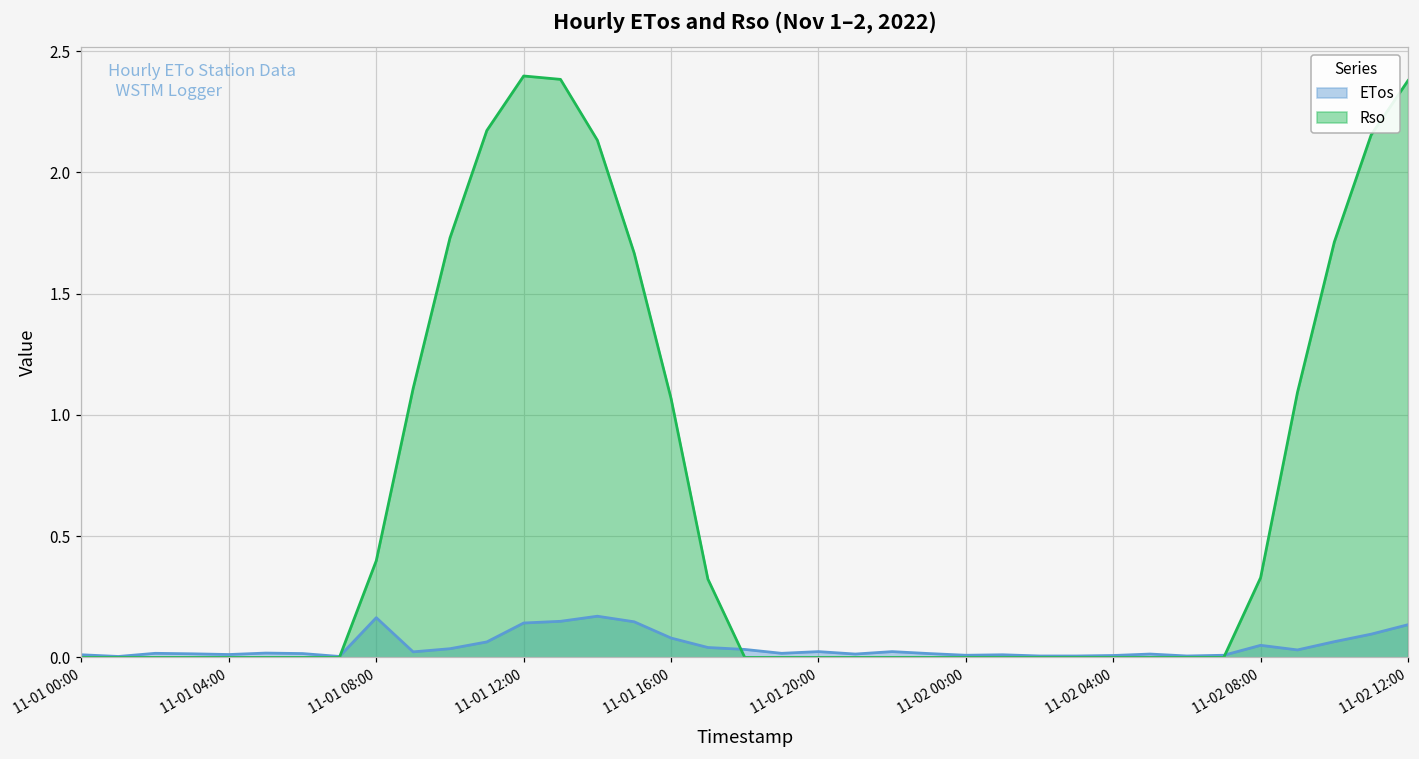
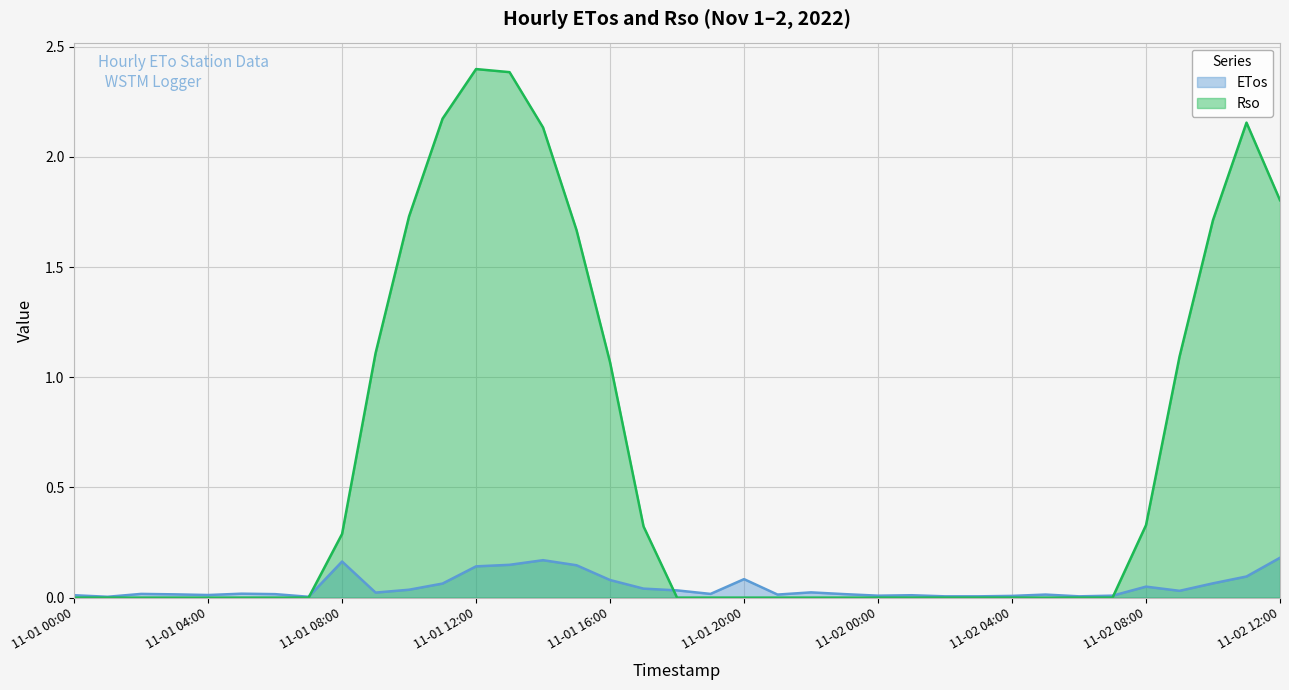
  {
    "ETos": {
      "11-01 04:00": 0.01,
      "11-01 08:00": 0.16,
      "11-01 12:00": 0.14,
      "11-01 16:00": 0.08,
-     "11-01 20:00": 0.02,
+     "11-01 20:00": 0.08,
      "11-02 08:00": 0.05,
-     "11-02 12:00": 0.14
+     "11-02 12:00": 0.18
    },
    "Rso": {
      "11-01 04:00": 0.00,
-     "11-01 08:00": 0.40,
+     "11-01 08:00": 0.29,
      "11-01 12:00": 2.40,
      "11-01 16:00": 1.07,
      "11-01 20:00": 0.00,
      "11-02 08:00": 0.33,
-     "11-02 12:00": 2.38
+     "11-02 12:00": 1.80
    }
  }
